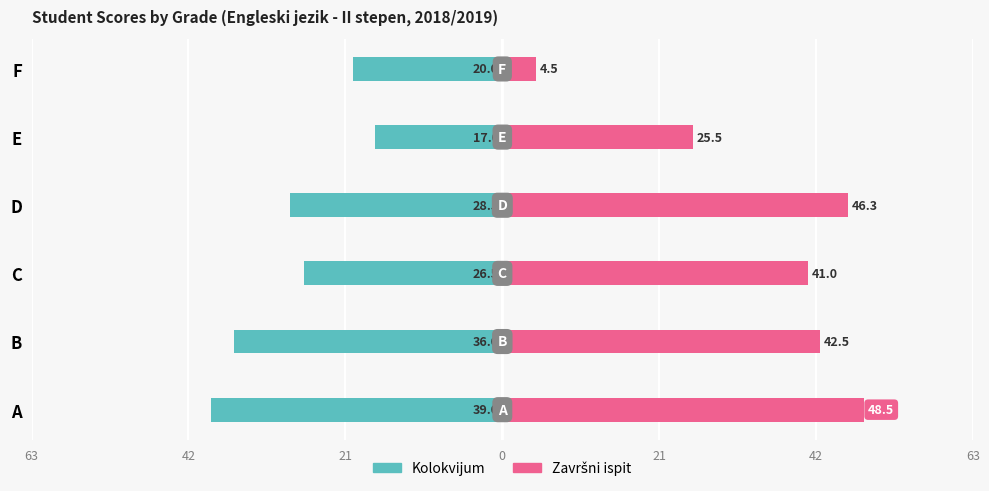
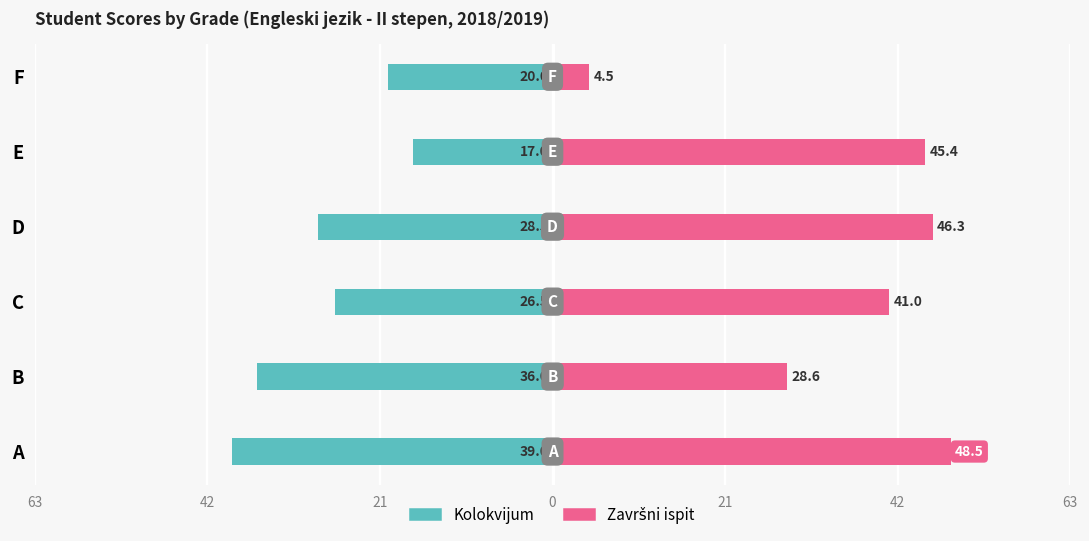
  {
    "Završni ispit": {
      "F": 4.5,
-     "E": 25.5,
+     "E": 45.4,
      "D": 46.3,
      "C": 41.0,
-     "B": 42.5
+     "B": 28.6
    }
  }
